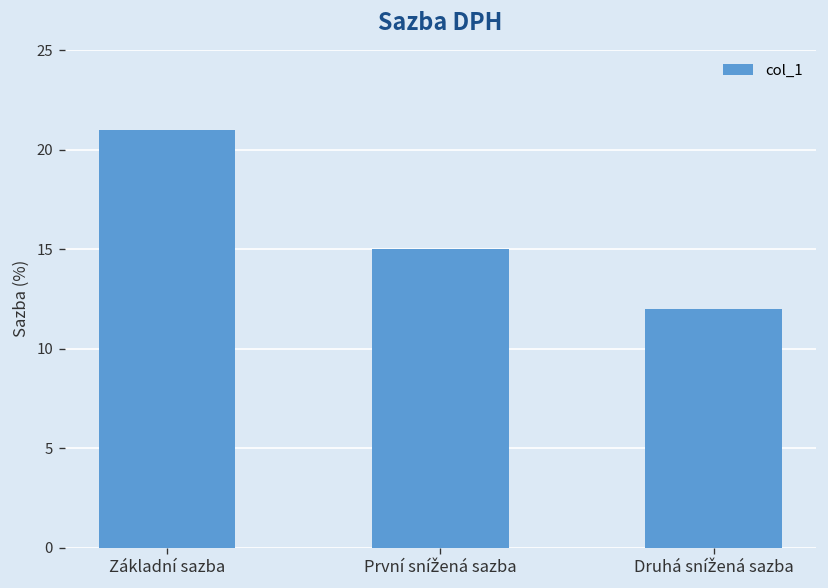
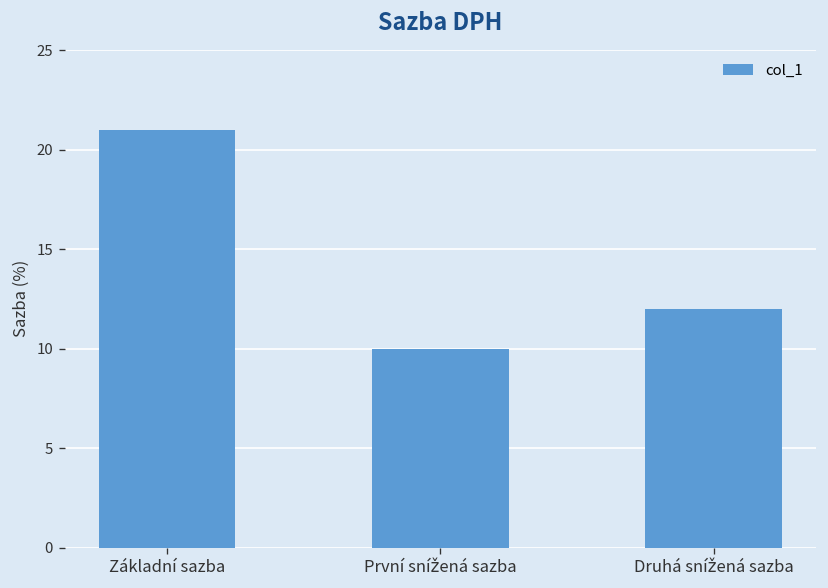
  {
    "Základní sazba": 21,
-   "První snížená sazba": 15,
+   "První snížená sazba": 10,
    "Druhá snížená sazba": 12
  }
